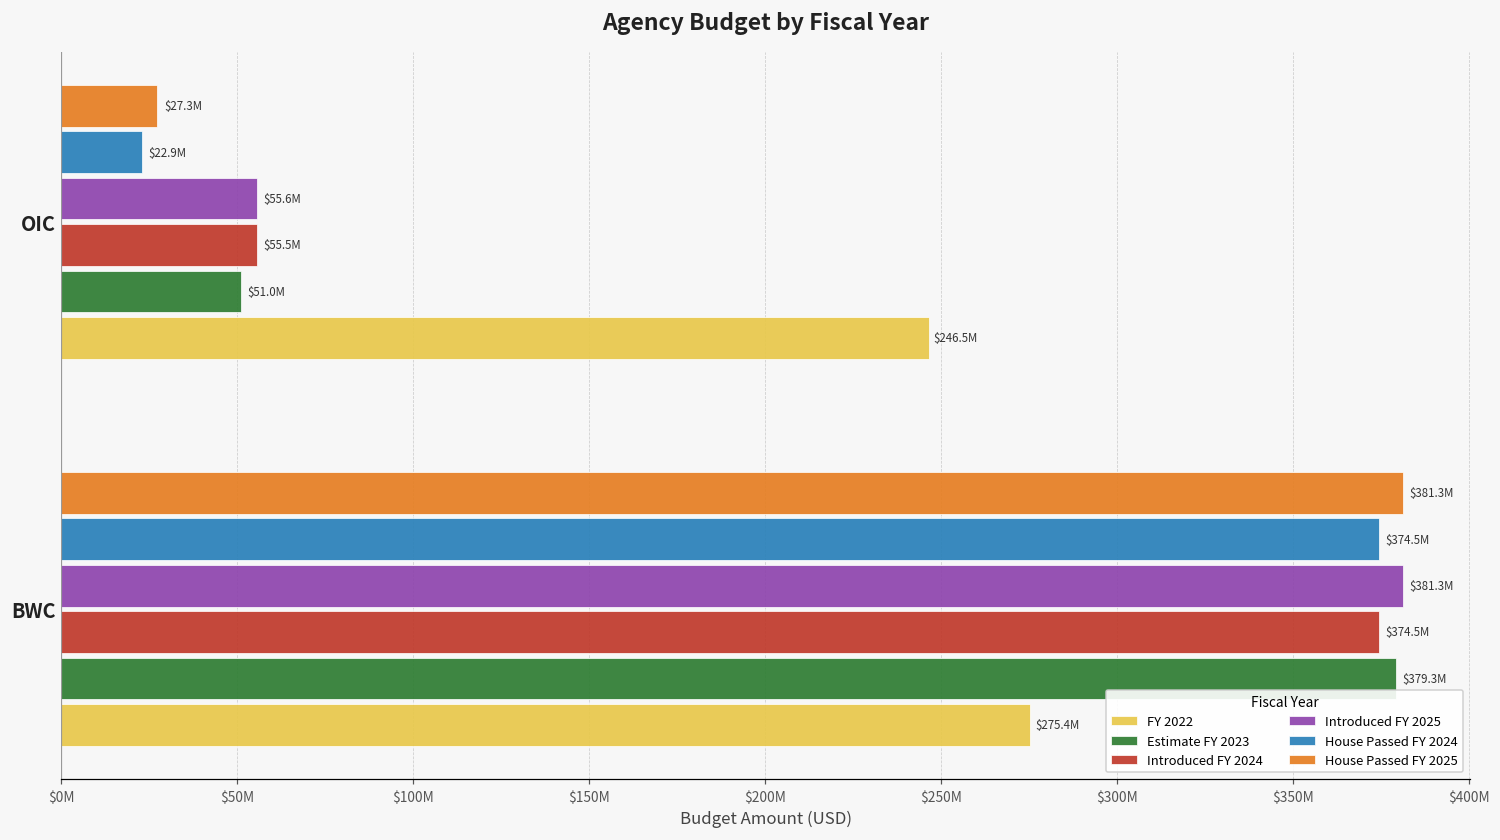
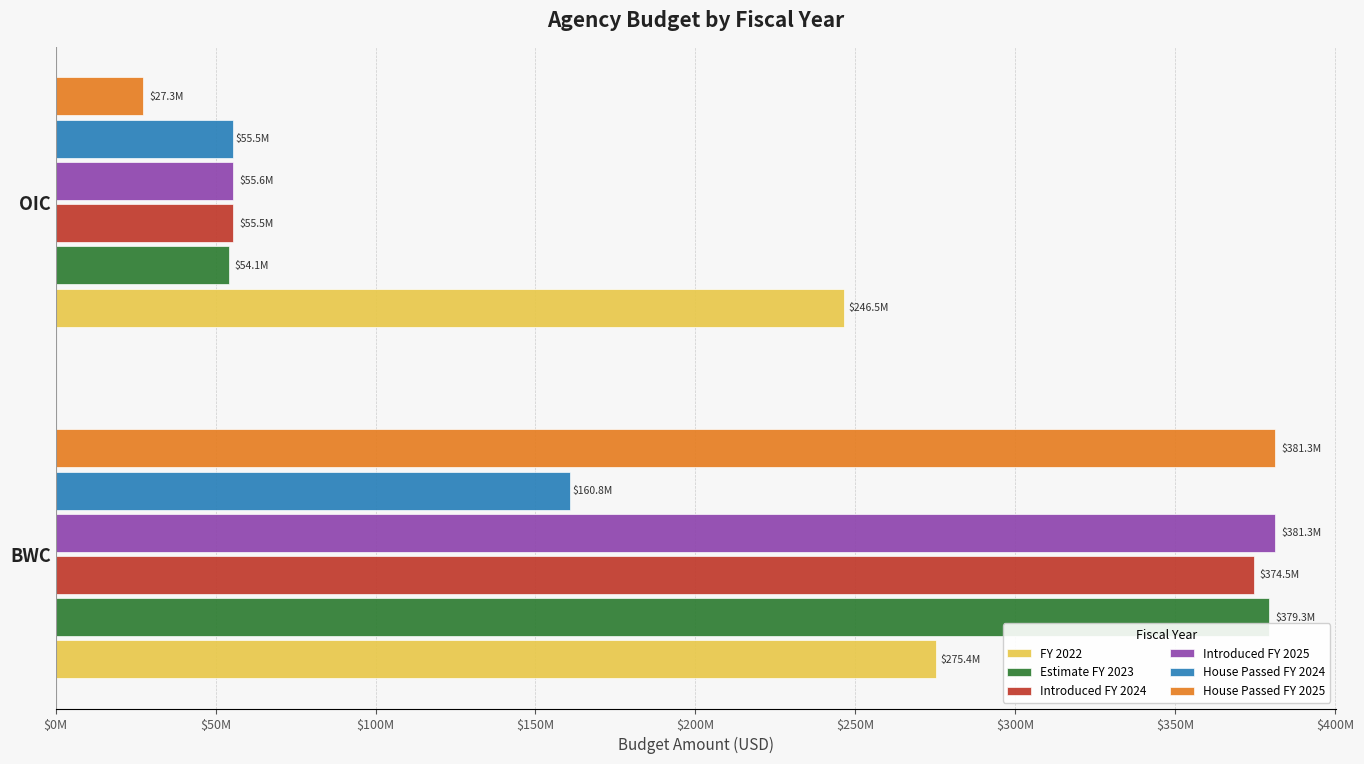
  {
    "FY 2022": {
      "OIC": "$246.5M",
      "BWC": "$275.4M"
    },
    "Estimate FY 2023": {
-     "OIC": "$51.0M",
+     "OIC": "$54.1M",
      "BWC": "$379.3M"
    },
    "Introduced FY 2024": {
      "OIC": "$55.5M",
      "BWC": "$374.5M"
    },
    "Introduced FY 2025": {
      "OIC": "$55.6M",
      "BWC": "$381.3M"
    },
    "House Passed FY 2024": {
-     "OIC": "$22.9M",
-     "BWC": "$374.5M"
+     "OIC": "$55.5M",
+     "BWC": "$160.8M"
    },
    "House Passed FY 2025": {
      "OIC": "$27.3M",
      "BWC": "$381.3M"
    }
  }
